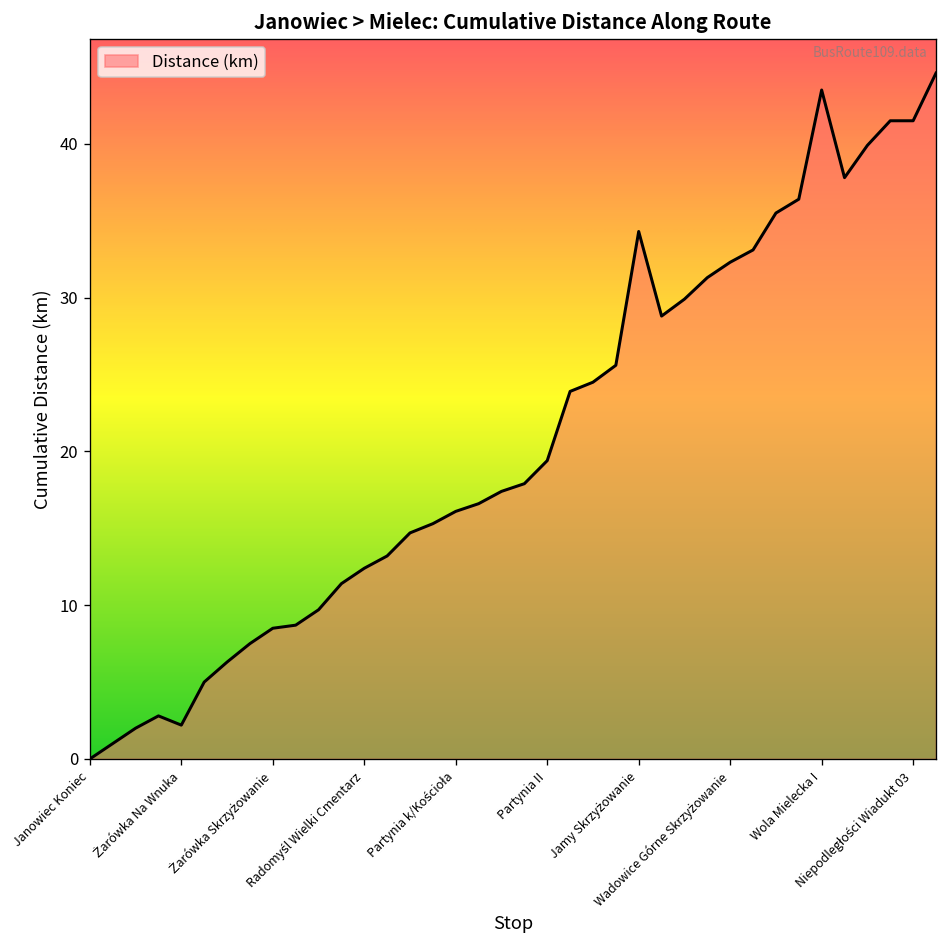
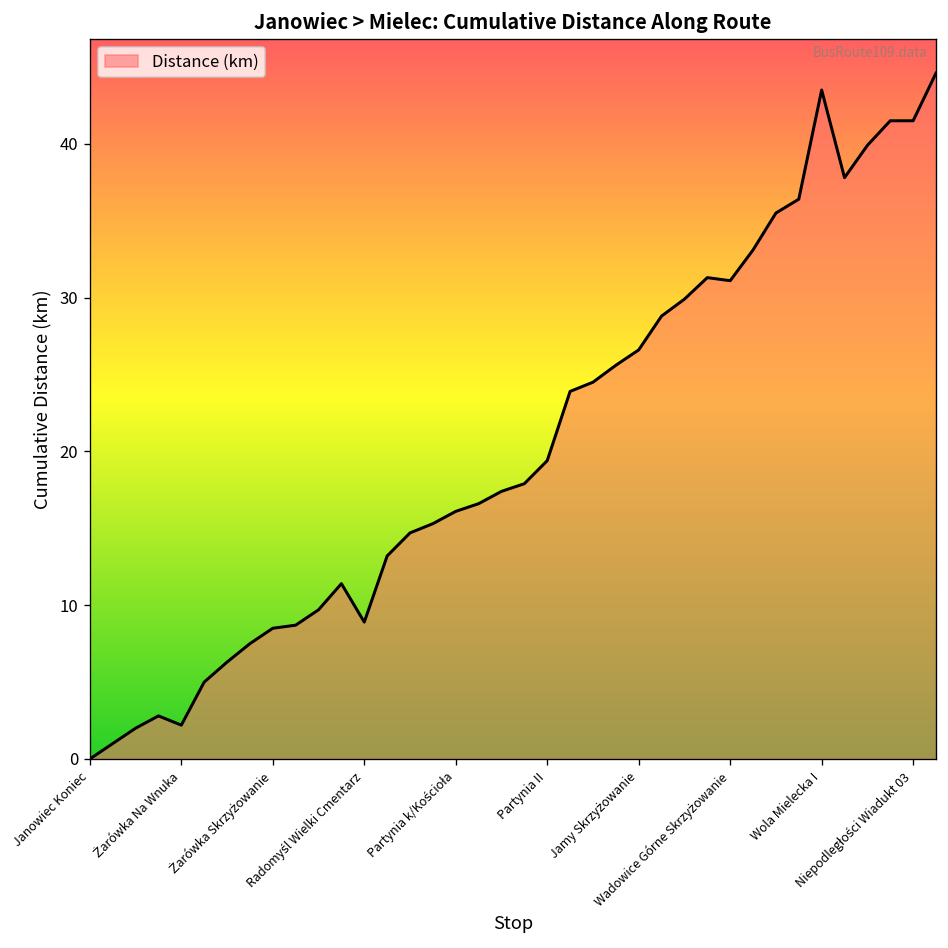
  {
    "Janowiec Koniec": 0.0,
    "Żarówka Na Wnuka": 2.2,
    "Żarówka Skrzyżowanie": 8.5,
-   "Radomyśl Wielki Cmentarz": 12.4,
+   "Radomyśl Wielki Cmentarz": 8.9,
    "Partynia k/Kościoła": 16.1,
    "Partynia II": 19.4,
-   "Jamy Skrzyżowanie": 34.3,
-   "Wadowice Górne Skrzyżowanie": 32.3,
+   "Jamy Skrzyżowanie": 26.6,
+   "Wadowice Górne Skrzyżowanie": 31.1,
    "Wola Mielecka I": 43.5,
    "Niepodległości Wiadukt 03": 41.5
  }
